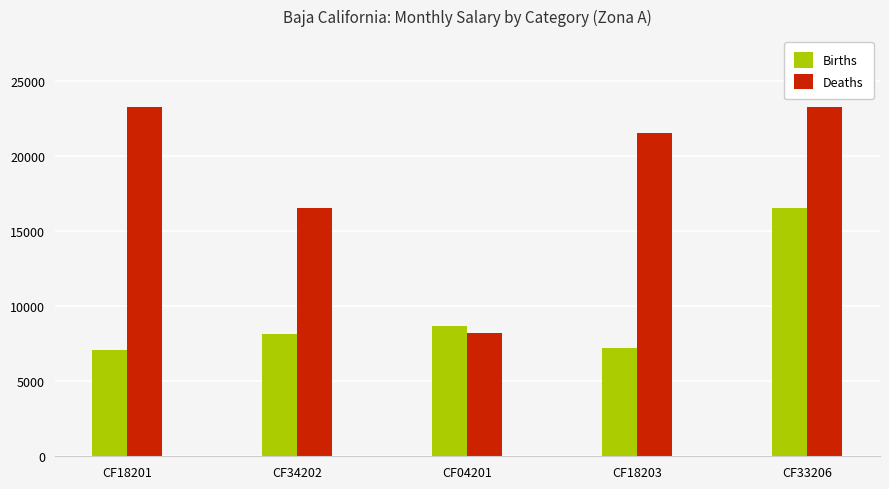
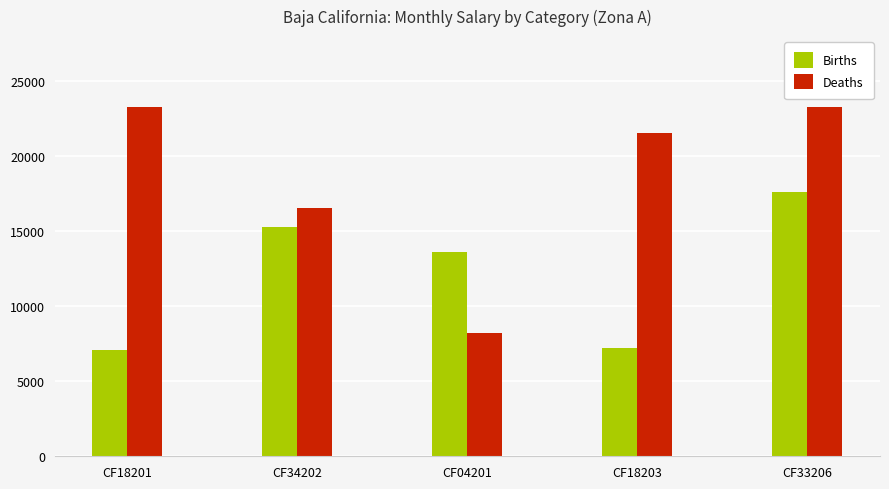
  {
    "Births": {
      "CF18201": 7100,
-     "CF34202": 8200,
-     "CF04201": 8700,
+     "CF34202": 15300,
+     "CF04201": 13600,
      "CF18203": 7200,
-     "CF33206": 16600
+     "CF33206": 17600
    },
    "Deaths": {
      "CF18201": 23300,
      "CF34202": 16600,
      "CF04201": 8200,
      "CF18203": 21500,
      "CF33206": 23300
    }
  }
